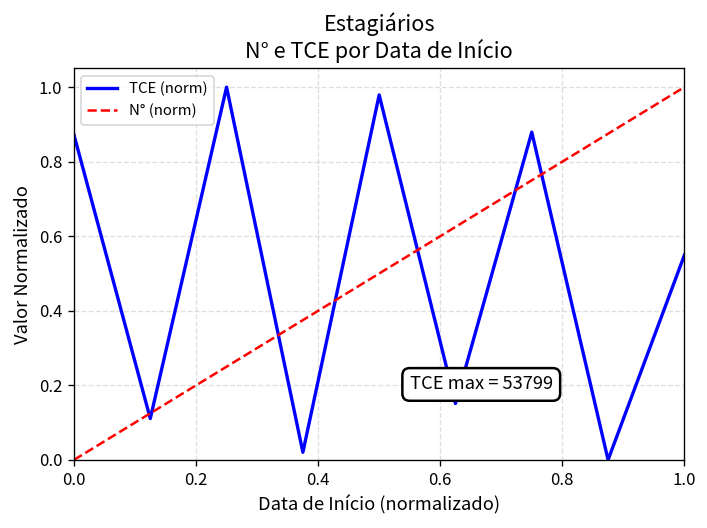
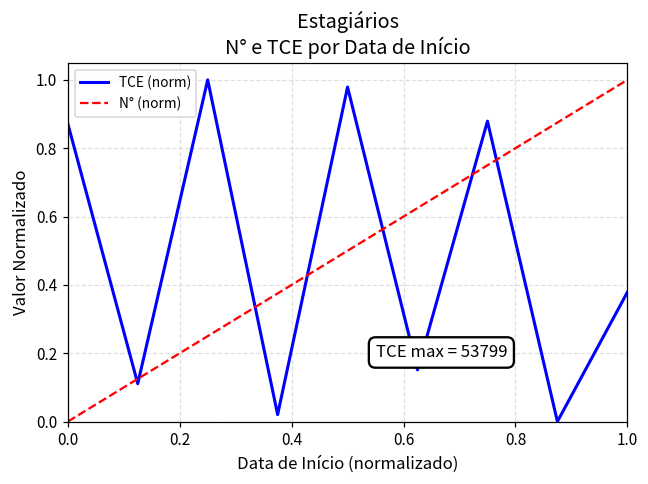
  {
    "TCE (norm)": {
      "0.0": 0.87,
-     "1.0": 0.55
+     "1.0": 0.38
    },
    "N° (norm)": {
      "0.0": 0.00,
      "1.0": 1.00
    }
  }
